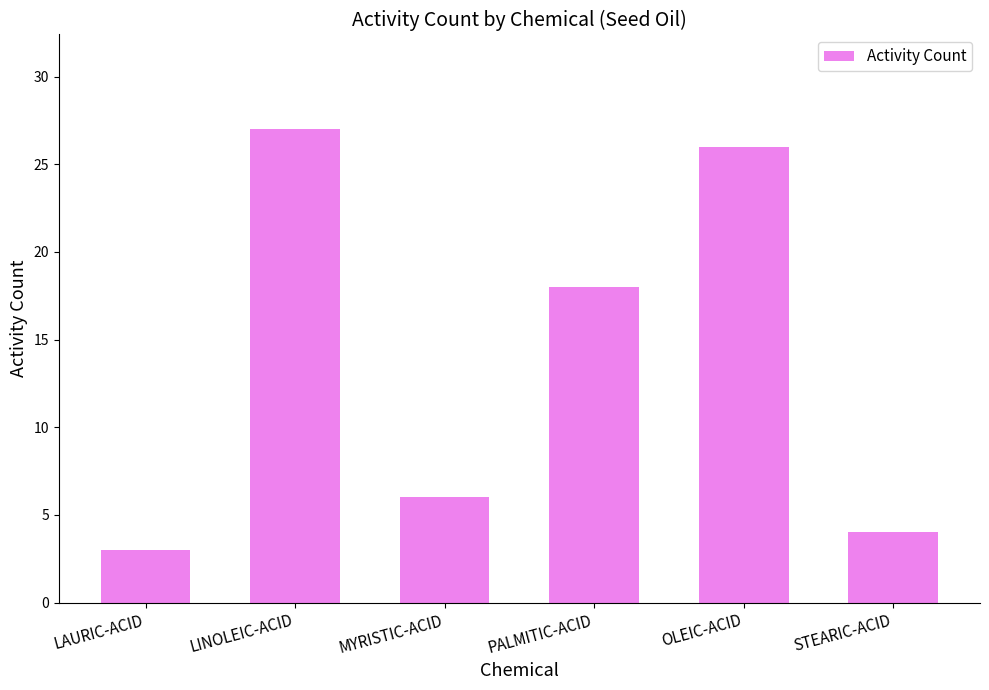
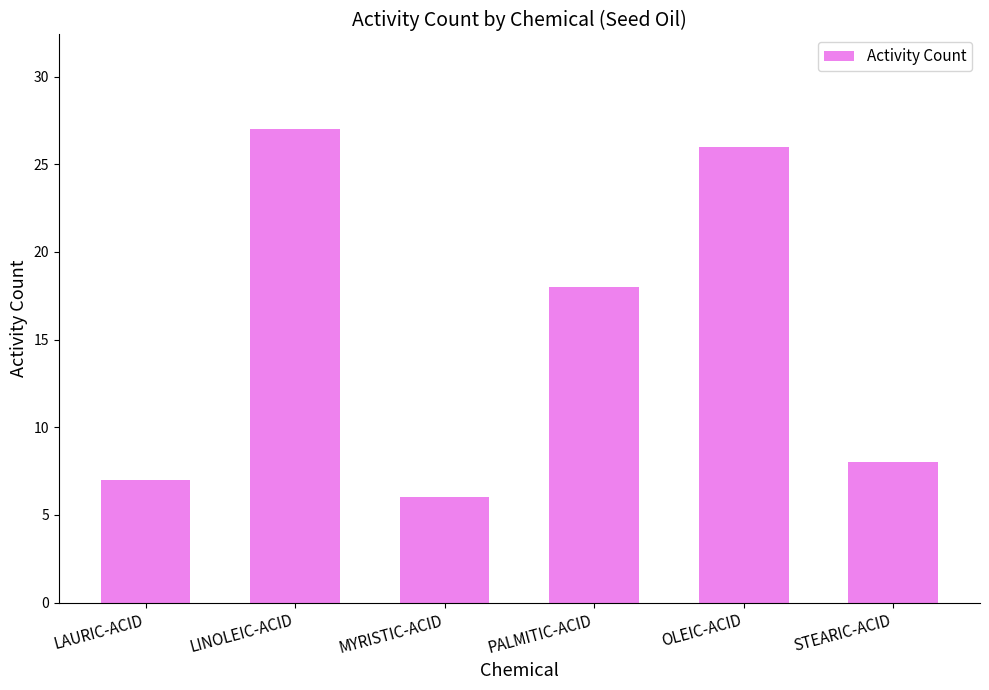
  {
-   "LAURIC-ACID": 3,
+   "LAURIC-ACID": 7,
    "LINOLEIC-ACID": 27,
    "MYRISTIC-ACID": 6,
    "PALMITIC-ACID": 18,
    "OLEIC-ACID": 26,
-   "STEARIC-ACID": 4
+   "STEARIC-ACID": 8
  }
